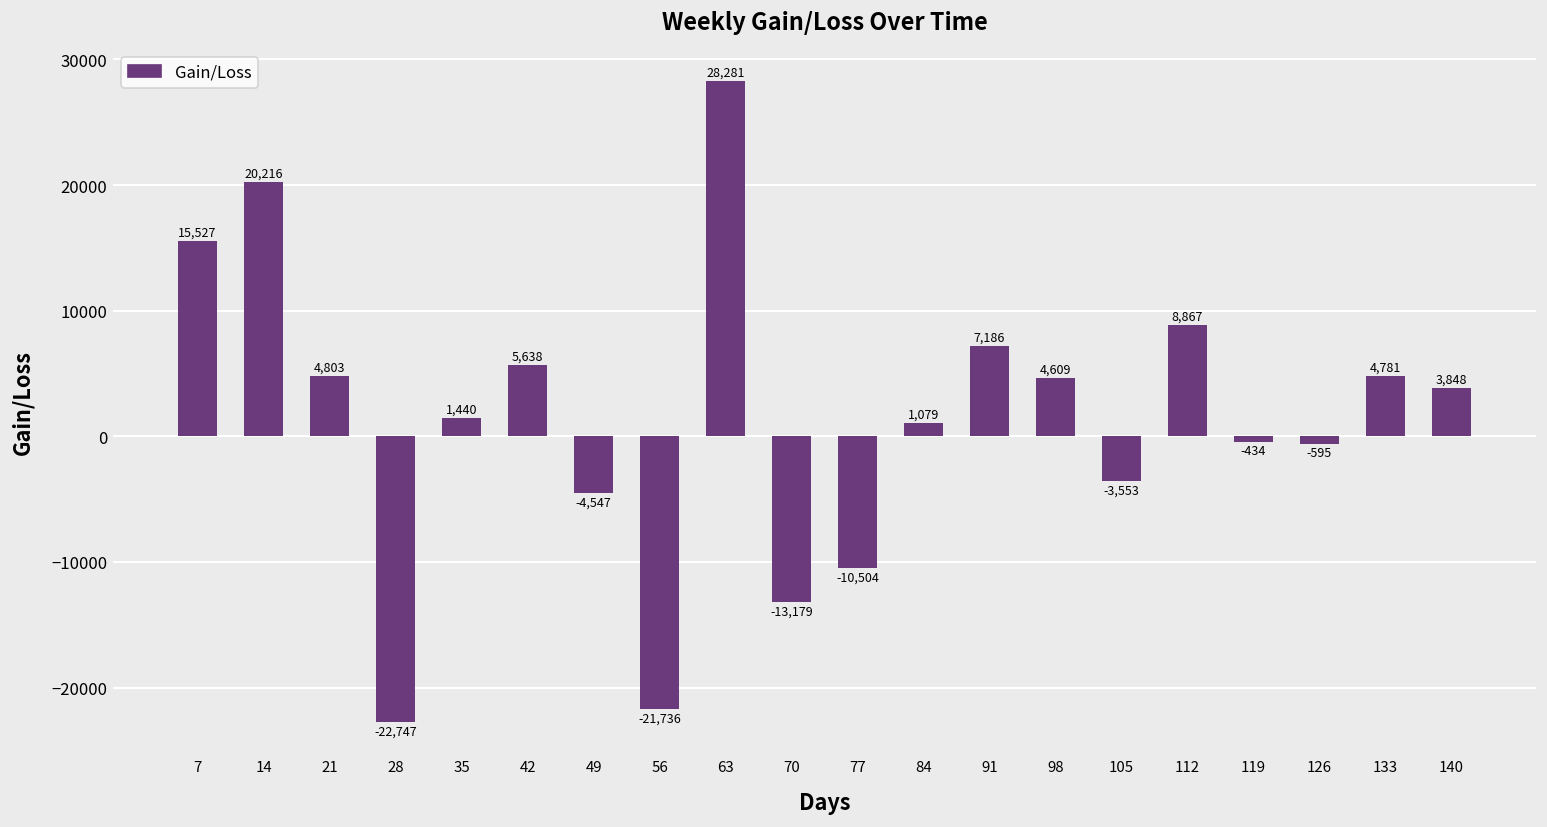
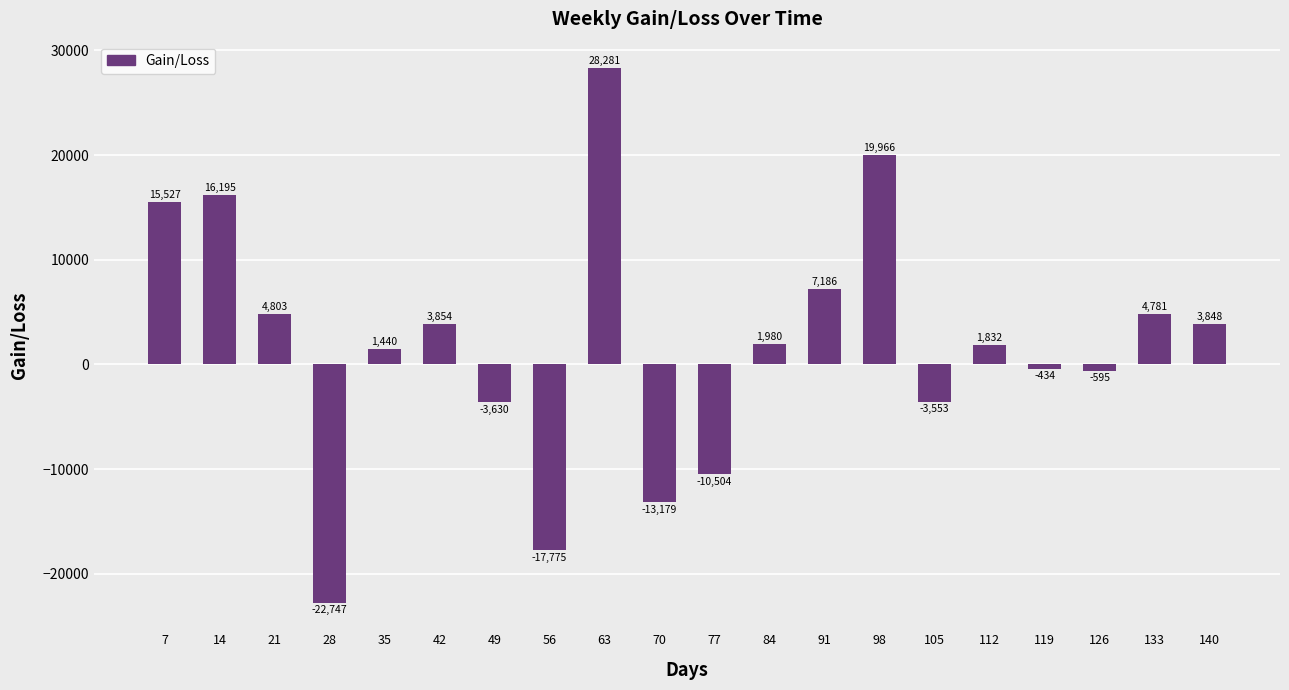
  {
    "7": "15,527",
-   "14": "20,216",
+   "14": "16,195",
    "21": "4,803",
    "28": "-22,747",
    "35": "1,440",
-   "42": "5,638",
-   "49": "-4,547",
-   "56": "-21,736",
+   "42": "3,854",
+   "49": "-3,630",
+   "56": "-17,775",
    "63": "28,281",
    "70": "-13,179",
    "77": "-10,504",
-   "84": "1,079",
+   "84": "1,980",
    "91": "7,186",
-   "98": "4,609",
+   "98": "19,966",
    "105": "-3,553",
-   "112": "8,867",
+   "112": "1,832",
    "119": "-434",
    "126": "-595",
    "133": "4,781",
    "140": "3,848"
  }
